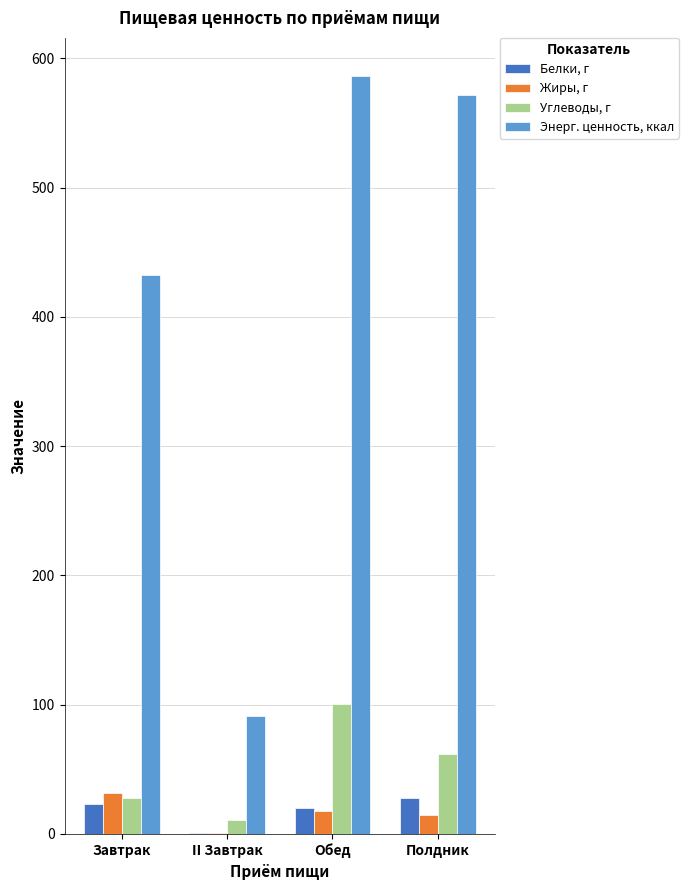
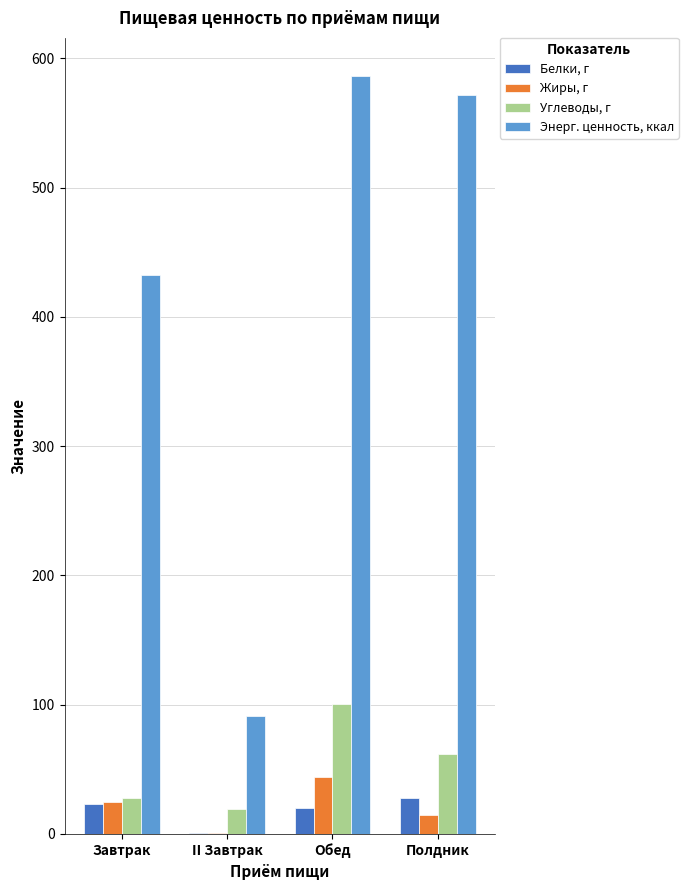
  {
    "Жиры, г": {
-     "Завтрак": 32,
-     "Обед": 18,
+     "Завтрак": 25,
+     "Обед": 44,
      "Полдник": 15
    },
    "Углеводы, г": {
      "Завтрак": 28,
-     "II Завтрак": 11,
+     "II Завтрак": 19,
      "Обед": 101,
      "Полдник": 62
    }
  }
